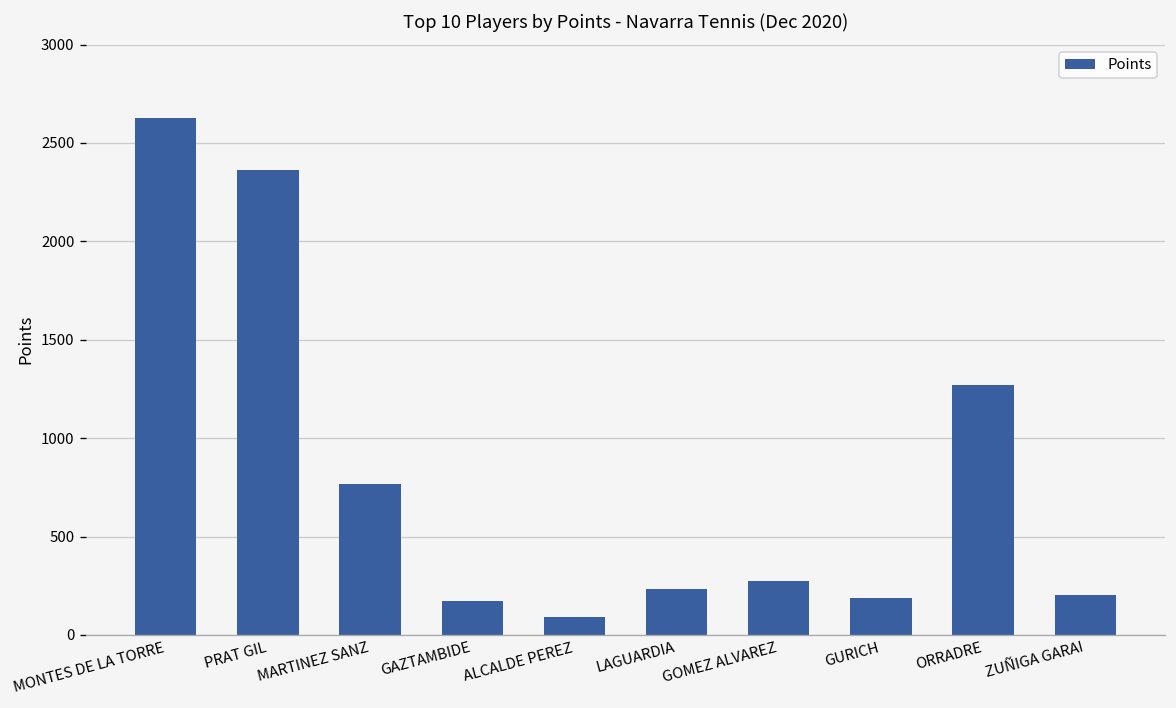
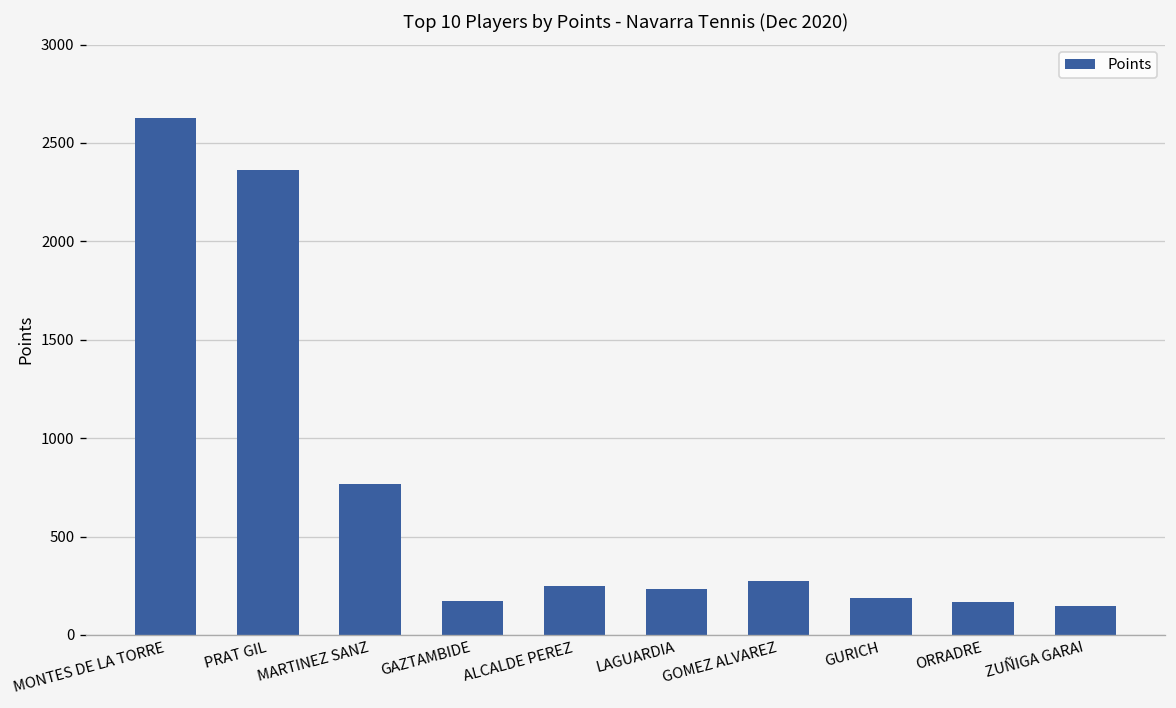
  {
    "MONTES DE LA TORRE": 2630,
    "PRAT GIL": 2360,
    "MARTINEZ SANZ": 770,
    "GAZTAMBIDE": 180,
-   "ALCALDE PEREZ": 90,
+   "ALCALDE PEREZ": 250,
    "LAGUARDIA": 230,
    "GOMEZ ALVAREZ": 280,
    "GURICH": 190,
-   "ORRADRE": 1270,
-   "ZUÑIGA GARAI": 210
+   "ORRADRE": 170,
+   "ZUÑIGA GARAI": 150
  }
